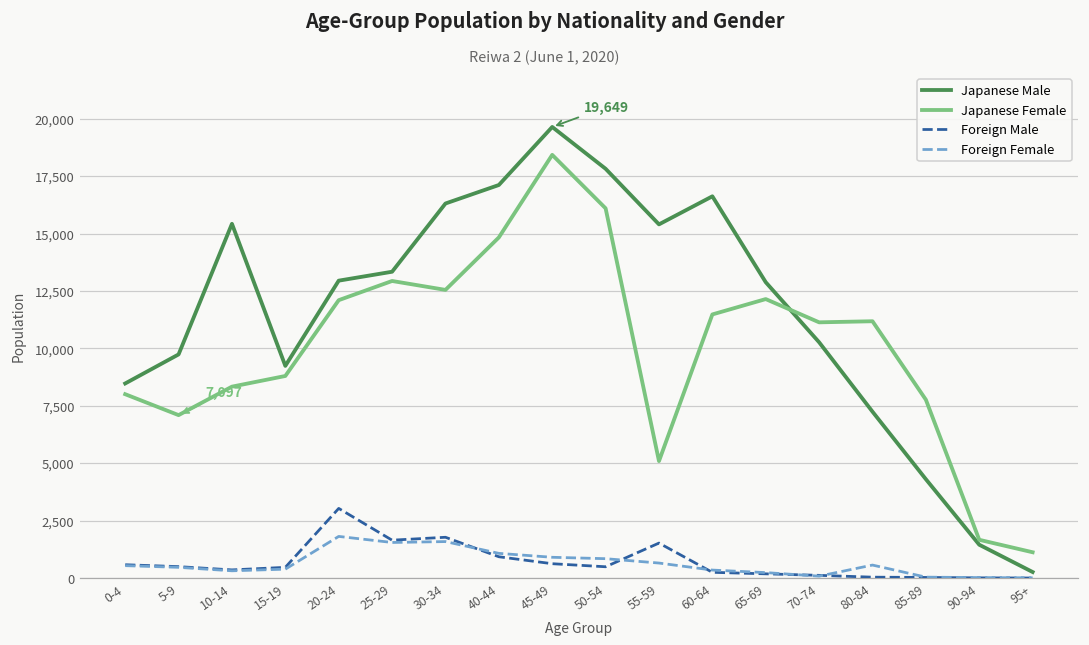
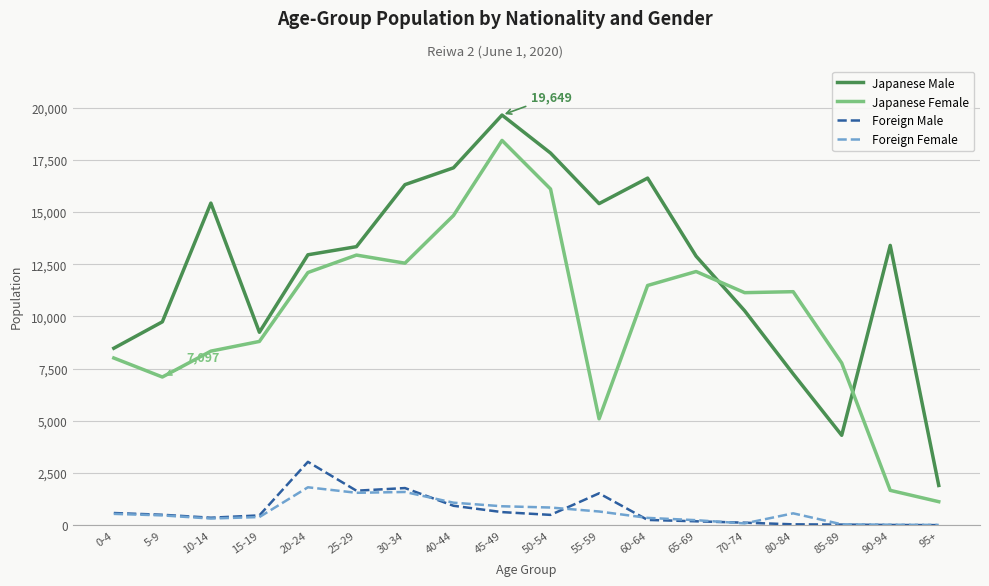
  {
    "Japanese Male": {
      "0-4": "8,500",
      "5-9": "9,700",
      "10-14": "15,400",
      "15-19": "9,200",
      "20-24": "13,000",
      "25-29": "13,300",
      "30-34": "16,300",
      "40-44": "17,100",
      "50-54": "17,800",
      "55-59": "15,400",
      "60-64": "16,600",
      "65-69": "12,900",
      "70-74": "10,300",
      "80-84": "7,200",
      "85-89": "4,300",
-     "90-94": "1,500",
-     "95+": "300"
+     "90-94": "13,400",
+     "95+": "1,900"
    },
    "Japanese Female": {
      "0-4": "8,000",
      "15-19": "8,800",
      "20-24": "12,100",
      "25-29": "12,900",
      "30-34": "12,600",
      "40-44": "14,800",
      "45-49": "18,400",
      "50-54": "16,100",
      "55-59": "5,100",
      "60-64": "11,500",
      "65-69": "12,200",
      "70-74": "11,100",
      "80-84": "11,200",
      "85-89": "7,800",
      "90-94": "1,700",
      "95+": "1,100"
    },
    "Foreign Male": {
      "20-24": "3,000",
      "30-34": "1,800",
      "40-44": "900",
      "45-49": "600",
      "50-54": "500",
      "55-59": "1,500",
      "80-84": "0"
    },
    "Foreign Female": {
      "20-24": "1,800",
      "30-34": "1,600",
      "40-44": "1,100",
      "45-49": "900",
      "50-54": "800",
      "55-59": "700",
      "80-84": "600"
    }
  }
